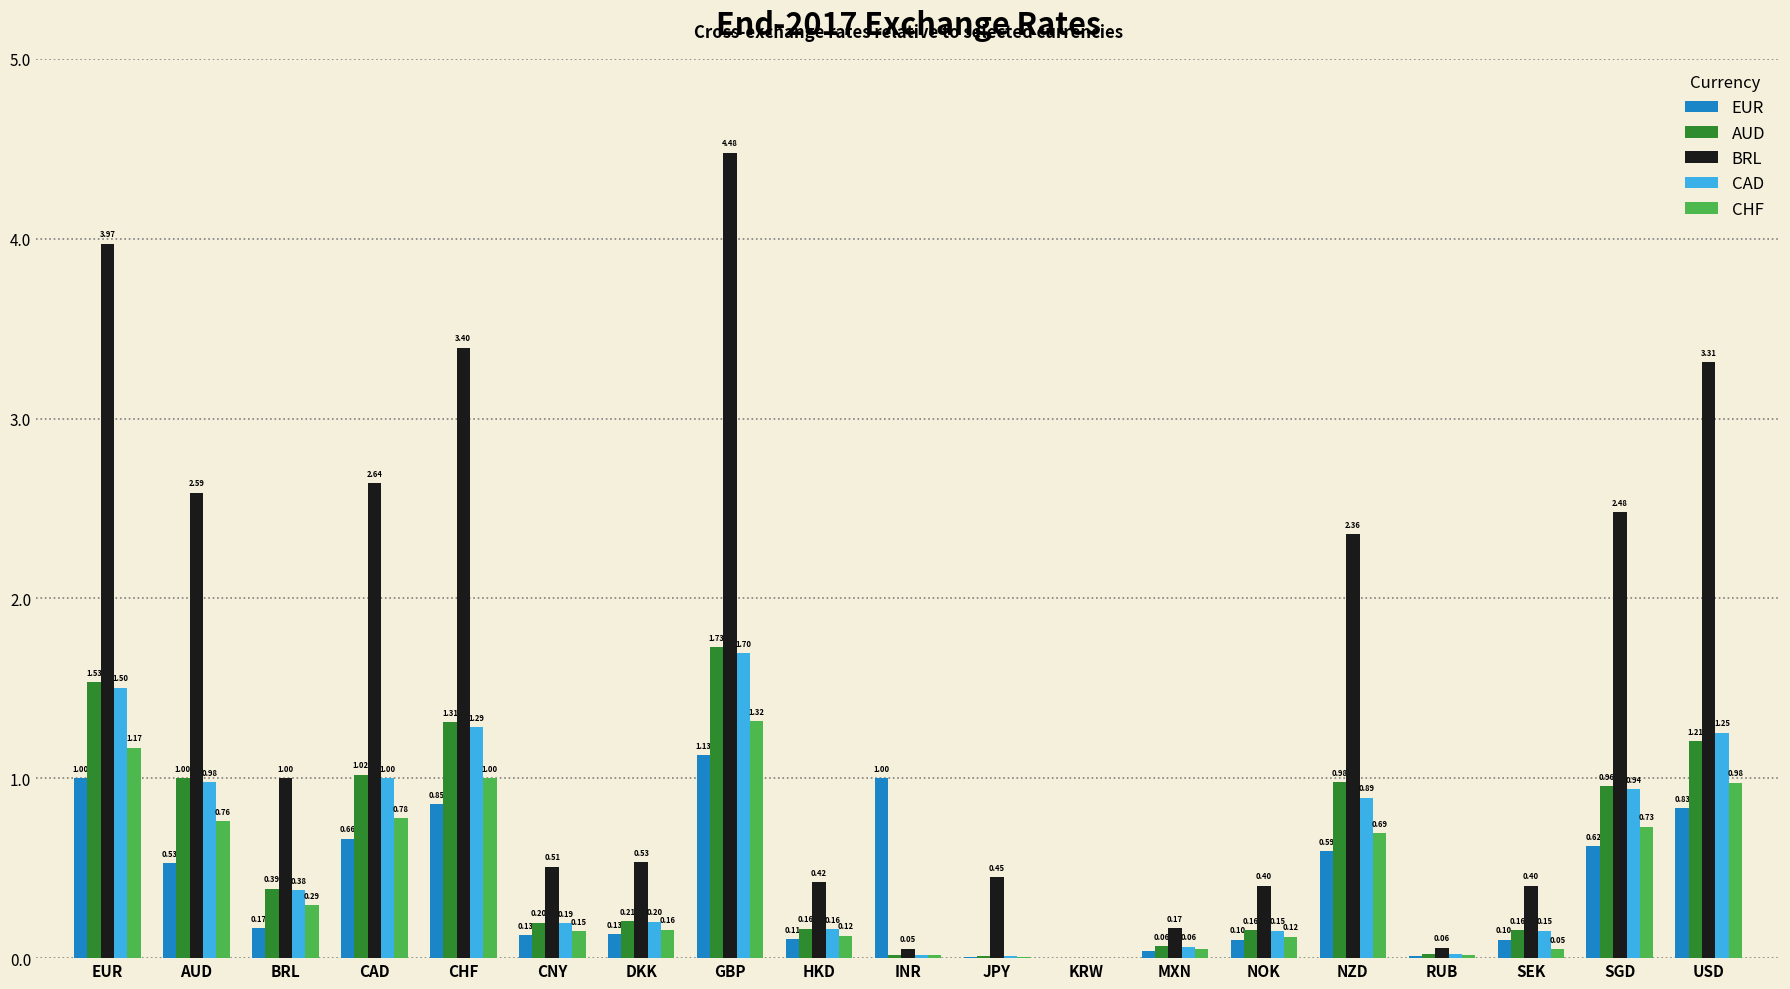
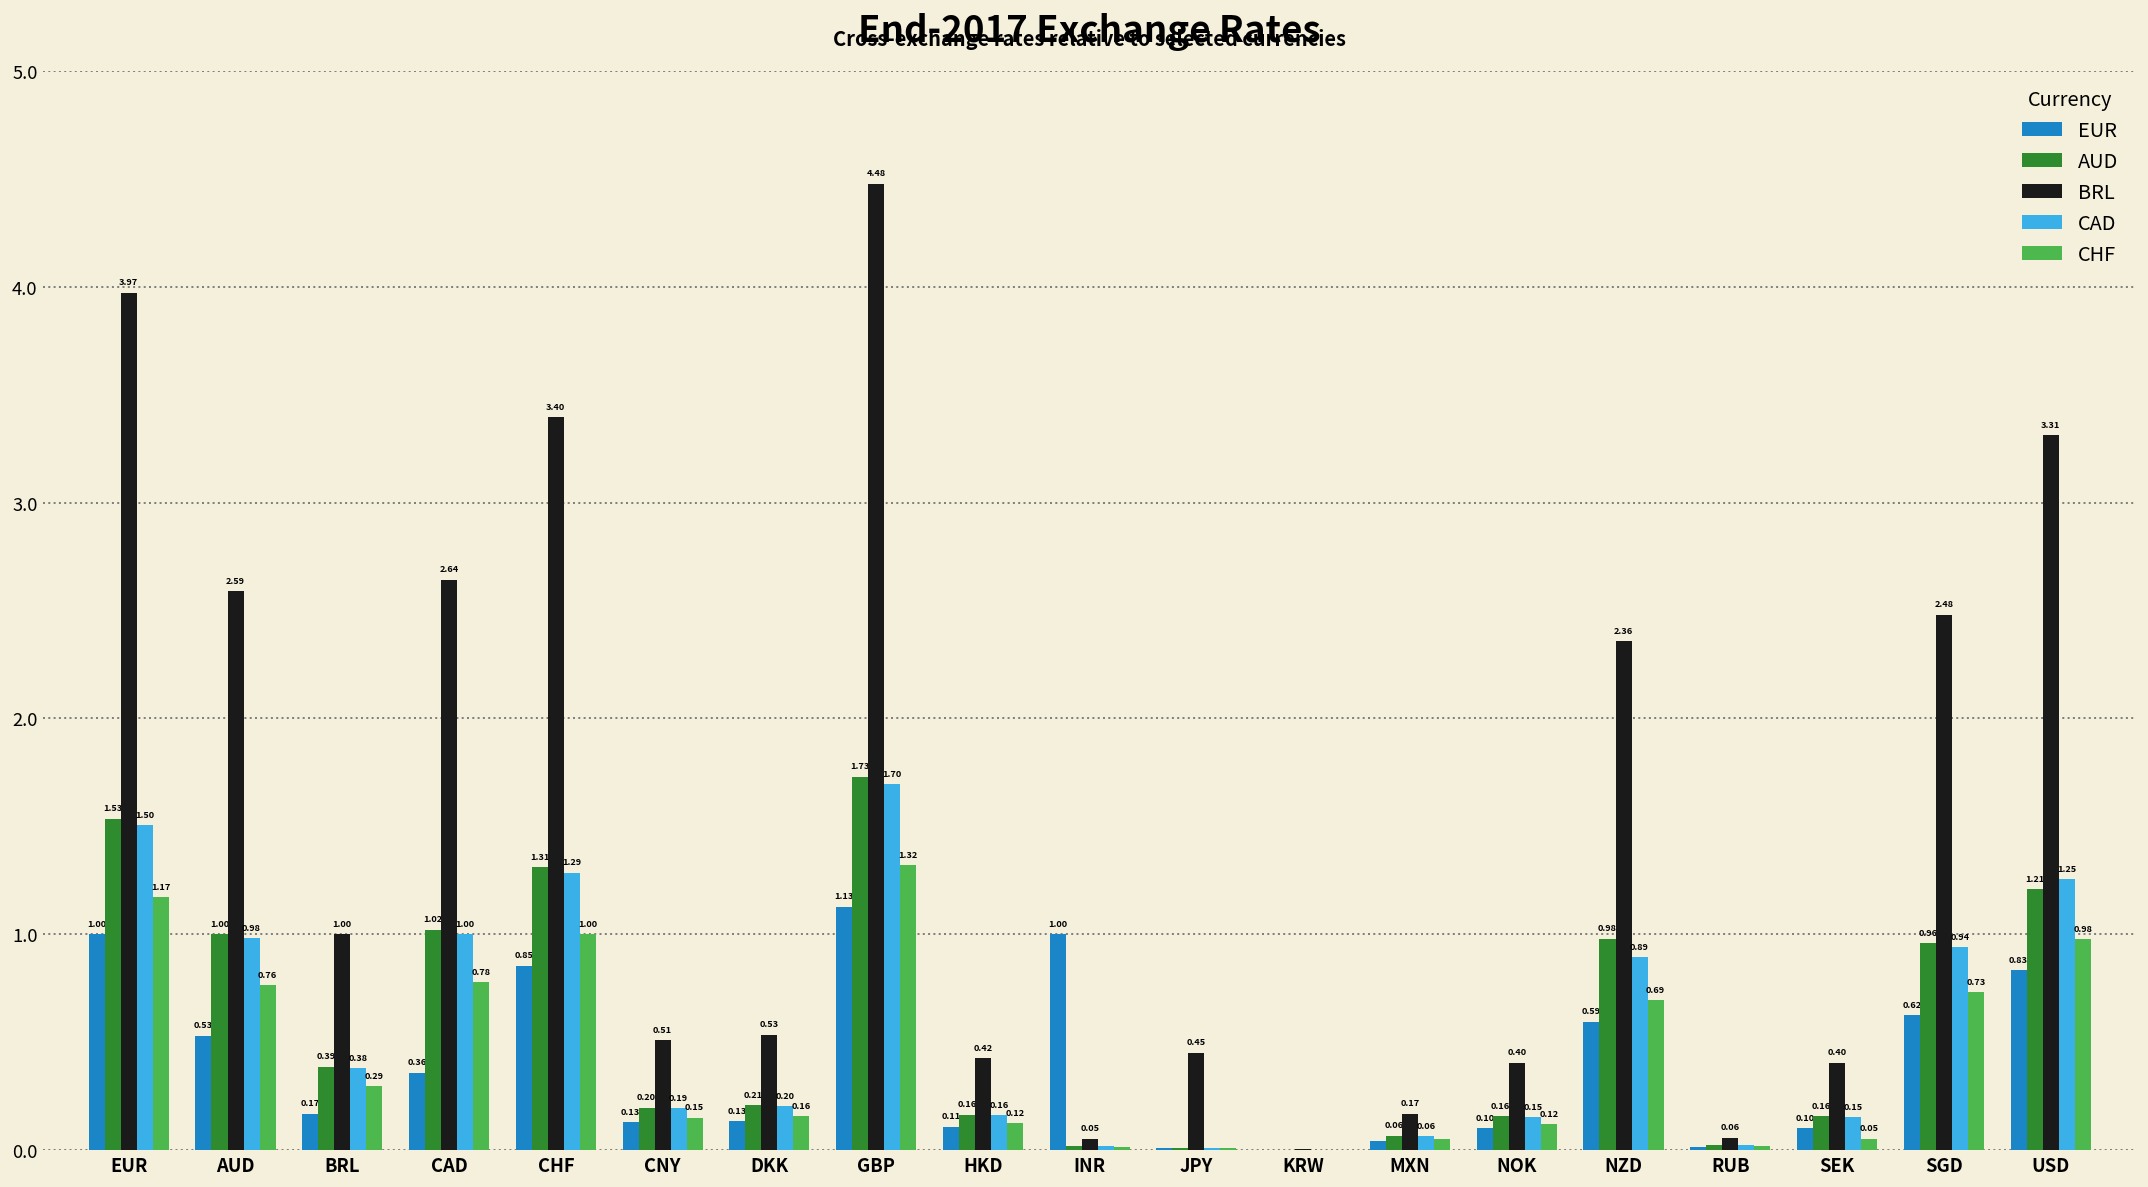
  {
    "EUR": {
      "EUR": 1.00,
      "AUD": 0.53,
      "BRL": 0.17,
-     "CAD": 0.66,
+     "CAD": 0.36,
      "CHF": 0.85,
      "CNY": 0.13,
      "DKK": 0.13,
      "GBP": 1.13,
      "HKD": 0.11,
      "INR": 1.00,
      "NOK": 0.10,
      "NZD": 0.59,
      "SEK": 0.10,
      "SGD": 0.62,
      "USD": 0.83
    },
    "AUD": {
      "EUR": 1.53,
      "AUD": 1.00,
      "BRL": 0.39,
      "CAD": 1.02,
      "CHF": 1.31,
      "CNY": 0.20,
      "DKK": 0.21,
      "GBP": 1.73,
      "HKD": 0.16,
      "MXN": 0.06,
      "NOK": 0.16,
      "NZD": 0.98,
      "SEK": 0.16,
      "SGD": 0.96,
      "USD": 1.21
    },
    "BRL": {
      "EUR": 3.97,
      "AUD": 2.59,
      "BRL": 1.00,
      "CAD": 2.64,
      "CHF": 3.40,
      "CNY": 0.51,
      "DKK": 0.53,
      "GBP": 4.48,
      "HKD": 0.42,
      "INR": 0.05,
      "JPY": 0.45,
      "MXN": 0.17,
      "NOK": 0.40,
      "NZD": 2.36,
      "RUB": 0.06,
      "SEK": 0.40,
      "SGD": 2.48,
      "USD": 3.31
    },
    "CAD": {
      "EUR": 1.50,
      "AUD": 0.98,
      "BRL": 0.38,
      "CAD": 1.00,
      "CHF": 1.29,
      "CNY": 0.19,
      "DKK": 0.20,
      "GBP": 1.70,
      "HKD": 0.16,
      "MXN": 0.06,
      "NOK": 0.15,
      "NZD": 0.89,
      "SEK": 0.15,
      "SGD": 0.94,
      "USD": 1.25
    },
    "CHF": {
      "EUR": 1.17,
      "AUD": 0.76,
      "BRL": 0.29,
      "CAD": 0.78,
      "CHF": 1.00,
      "CNY": 0.15,
      "DKK": 0.16,
      "GBP": 1.32,
      "HKD": 0.12,
      "NOK": 0.12,
      "NZD": 0.69,
      "SEK": 0.05,
      "SGD": 0.73,
      "USD": 0.98
    }
  }
